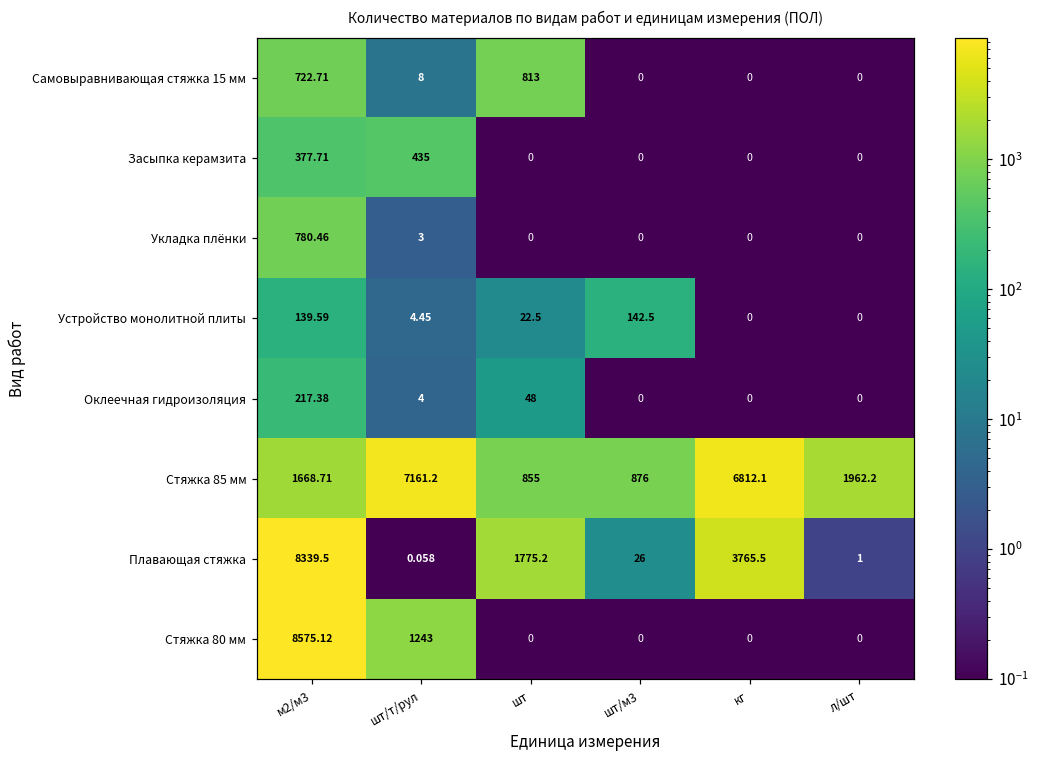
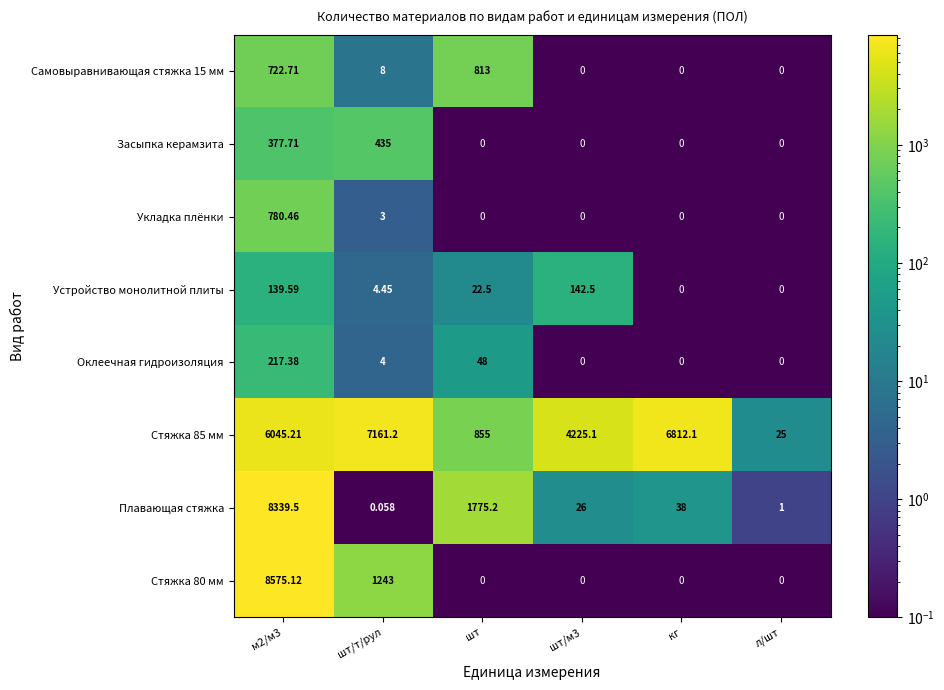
  {
    "Самовыравнивающая стяжка 15 мм": {
      "м2/м3": 722.71,
      "шт/т/рул": 8,
      "шт": 813,
      "шт/м3": 0,
      "кг": 0,
      "л/шт": 0
    },
    "Засыпка керамзита": {
      "м2/м3": 377.71,
      "шт/т/рул": 435,
      "шт": 0,
      "шт/м3": 0,
      "кг": 0,
      "л/шт": 0
    },
    "Укладка плёнки": {
      "м2/м3": 780.46,
      "шт/т/рул": 3,
      "шт": 0,
      "шт/м3": 0,
      "кг": 0,
      "л/шт": 0
    },
    "Устройство монолитной плиты": {
      "м2/м3": 139.59,
      "шт/т/рул": 4.45,
      "шт": 22.5,
      "шт/м3": 142.5,
      "кг": 0,
      "л/шт": 0
    },
    "Оклеечная гидроизоляция": {
      "м2/м3": 217.38,
      "шт/т/рул": 4,
      "шт": 48,
      "шт/м3": 0,
      "кг": 0,
      "л/шт": 0
    },
    "Стяжка 85 мм": {
-     "м2/м3": 1668.71,
+     "м2/м3": 6045.21,
      "шт/т/рул": 7161.2,
      "шт": 855,
-     "шт/м3": 876,
+     "шт/м3": 4225.1,
      "кг": 6812.1,
-     "л/шт": 1962.2
+     "л/шт": 25
    },
    "Плавающая стяжка": {
      "м2/м3": 8339.5,
      "шт/т/рул": 0.058,
      "шт": 1775.2,
      "шт/м3": 26,
-     "кг": 3765.5,
+     "кг": 38,
      "л/шт": 1
    },
    "Стяжка 80 мм": {
      "м2/м3": 8575.12,
      "шт/т/рул": 1243,
      "шт": 0,
      "шт/м3": 0,
      "кг": 0,
      "л/шт": 0
    }
  }
